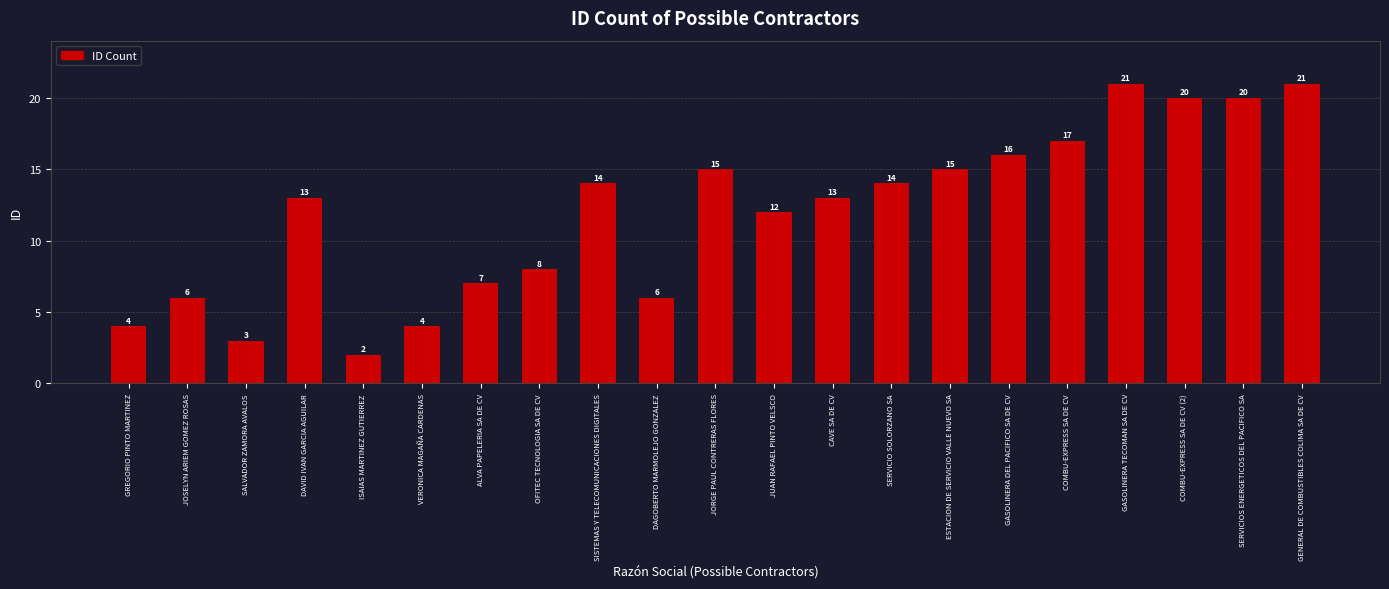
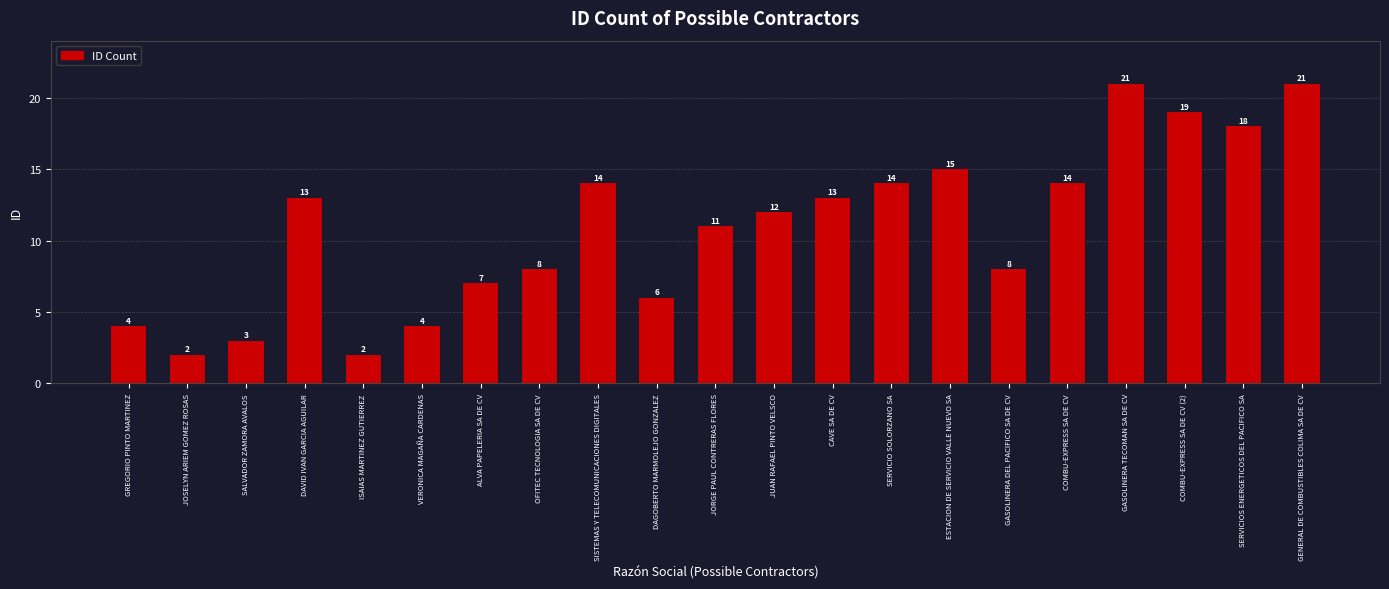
  {
    "GREGORIO PINTO MARTINEZ": 4,
-   "JOSELYN ARIEM GOMEZ ROSAS": 6,
+   "JOSELYN ARIEM GOMEZ ROSAS": 2,
    "SALVADOR ZAMORA AVALOS": 3,
    "DAVID IVAN GARCIA AGUILAR": 13,
    "ISAIAS MARTINEZ GUTIERREZ": 2,
    "VERONICA MAGAÑA CARDENAS": 4,
    "ALVA PAPELERIA SA DE CV": 7,
    "OFITEC TECNOLOGIA SA DE CV": 8,
    "SISTEMAS Y TELECOMUNICACIONES DIGITALES": 14,
    "DAGOBERTO MARMOLEJO GONZALEZ": 6,
-   "JORGE PAUL CONTRERAS FLORES": 15,
+   "JORGE PAUL CONTRERAS FLORES": 11,
    "JUAN RAFAEL PINTO VELSCO": 12,
    "CAVE SA DE CV": 13,
    "SERVICIO SOLORZANO SA": 14,
    "ESTACION DE SERVICIO VALLE NUEVO SA": 15,
-   "GASOLINERA DEL PACIFICO SA DE CV": 16,
-   "COMBU-EXPRESS SA DE CV": 17,
+   "GASOLINERA DEL PACIFICO SA DE CV": 8,
+   "COMBU-EXPRESS SA DE CV": 14,
    "GASOLINERA TECOMAN SA DE CV": 21,
-   "COMBU-EXPRESS SA DE CV (2)": 20,
-   "SERVICIOS ENERGETICOS DEL PACIFICO SA": 20,
+   "COMBU-EXPRESS SA DE CV (2)": 19,
+   "SERVICIOS ENERGETICOS DEL PACIFICO SA": 18,
    "GENERAL DE COMBUSTIBLES COLIMA SA DE CV": 21
  }
